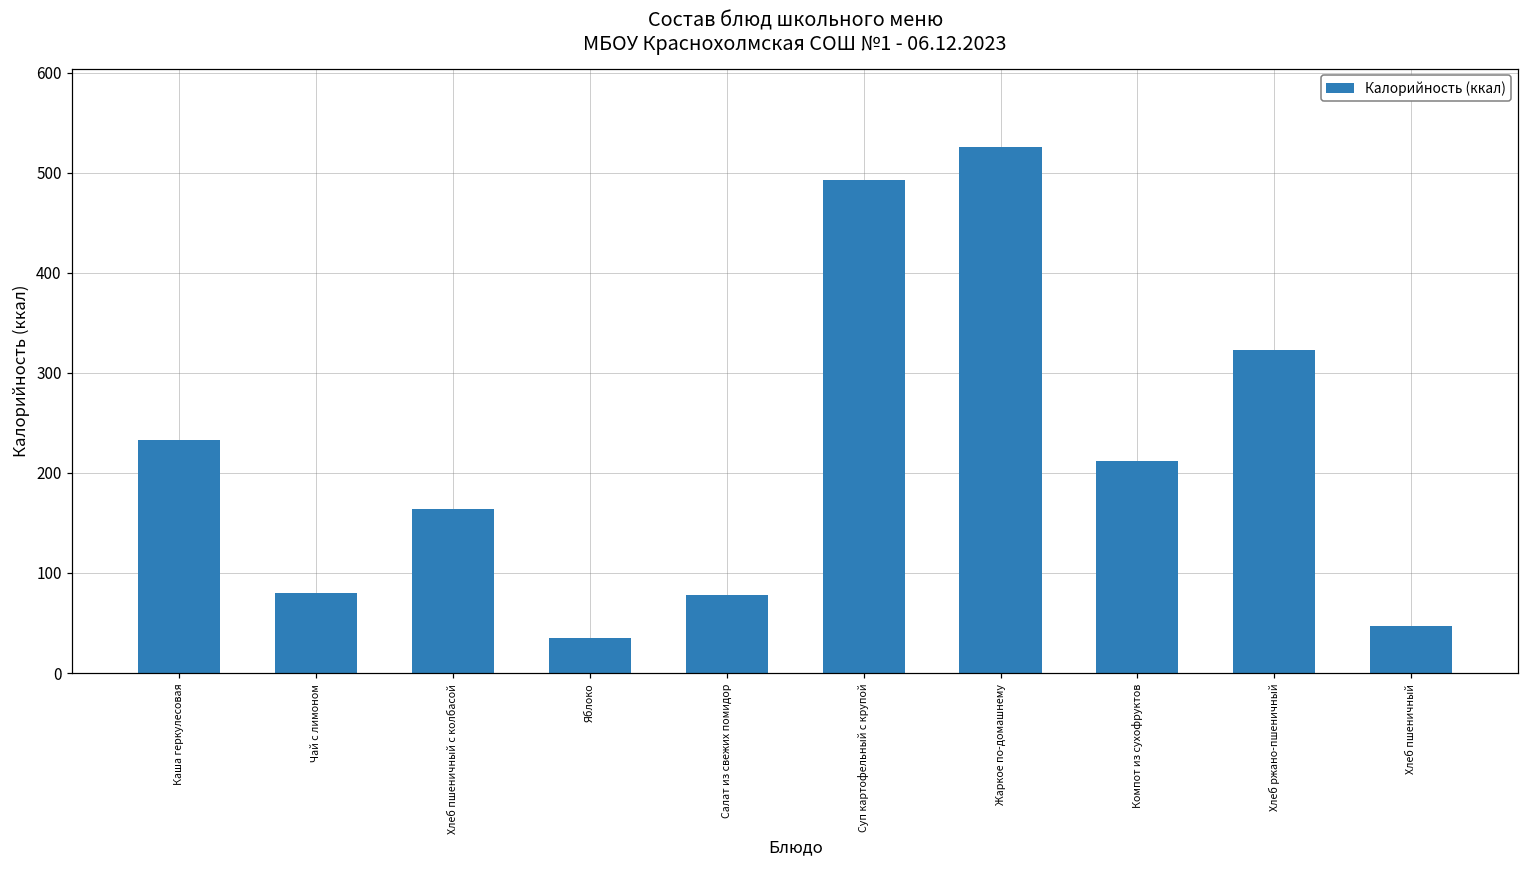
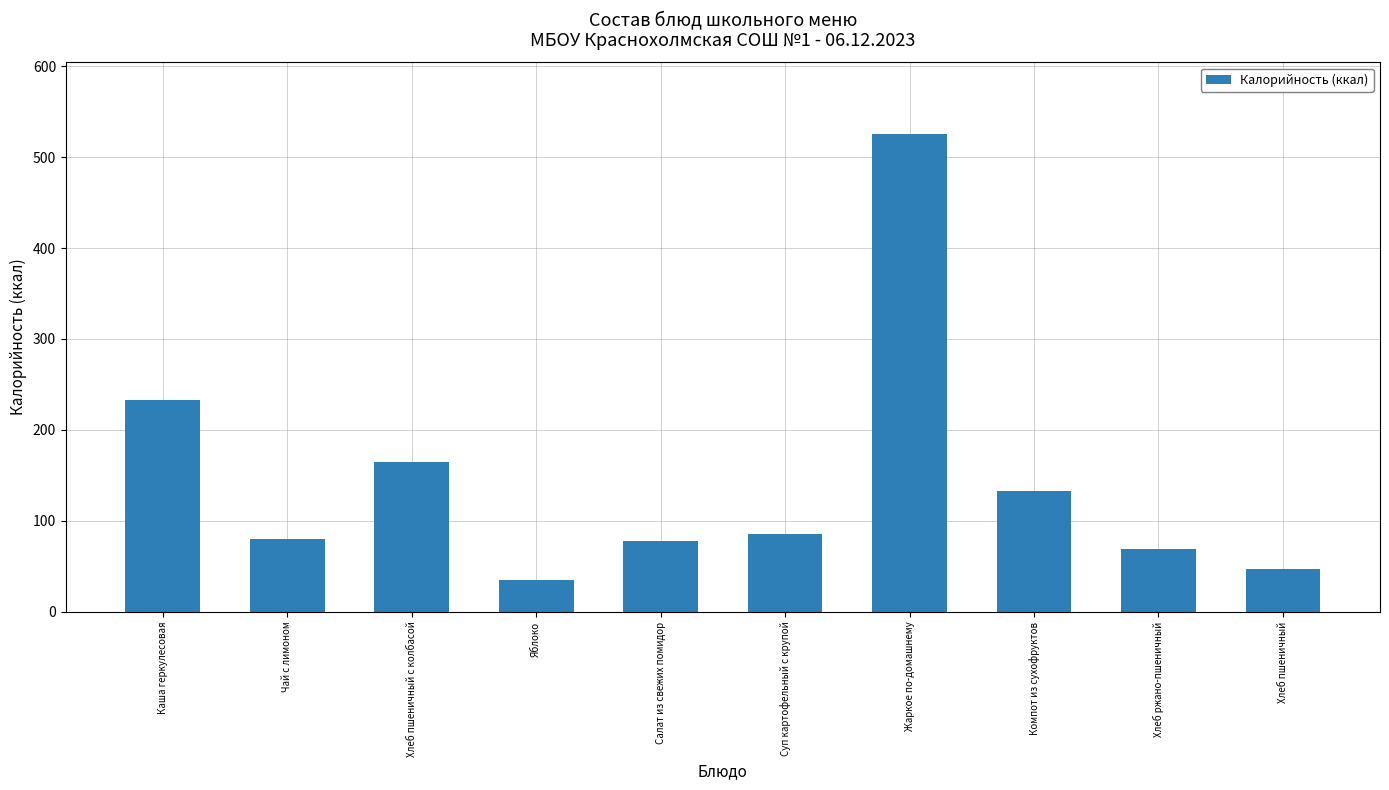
  {
    "Каша геркулесовая": 230,
    "Чай с лимоном": 80,
    "Хлеб пшеничный с колбасой": 160,
    "Яблоко": 30,
    "Салат из свежих помидор": 80,
-   "Суп картофельный с крупой": 490,
+   "Суп картофельный с крупой": 90,
    "Жаркое по-домашнему": 530,
-   "Компот из сухофруктов": 210,
-   "Хлеб ржано-пшеничный": 320,
+   "Компот из сухофруктов": 130,
+   "Хлеб ржано-пшеничный": 70,
    "Хлеб пшеничный": 50
  }
